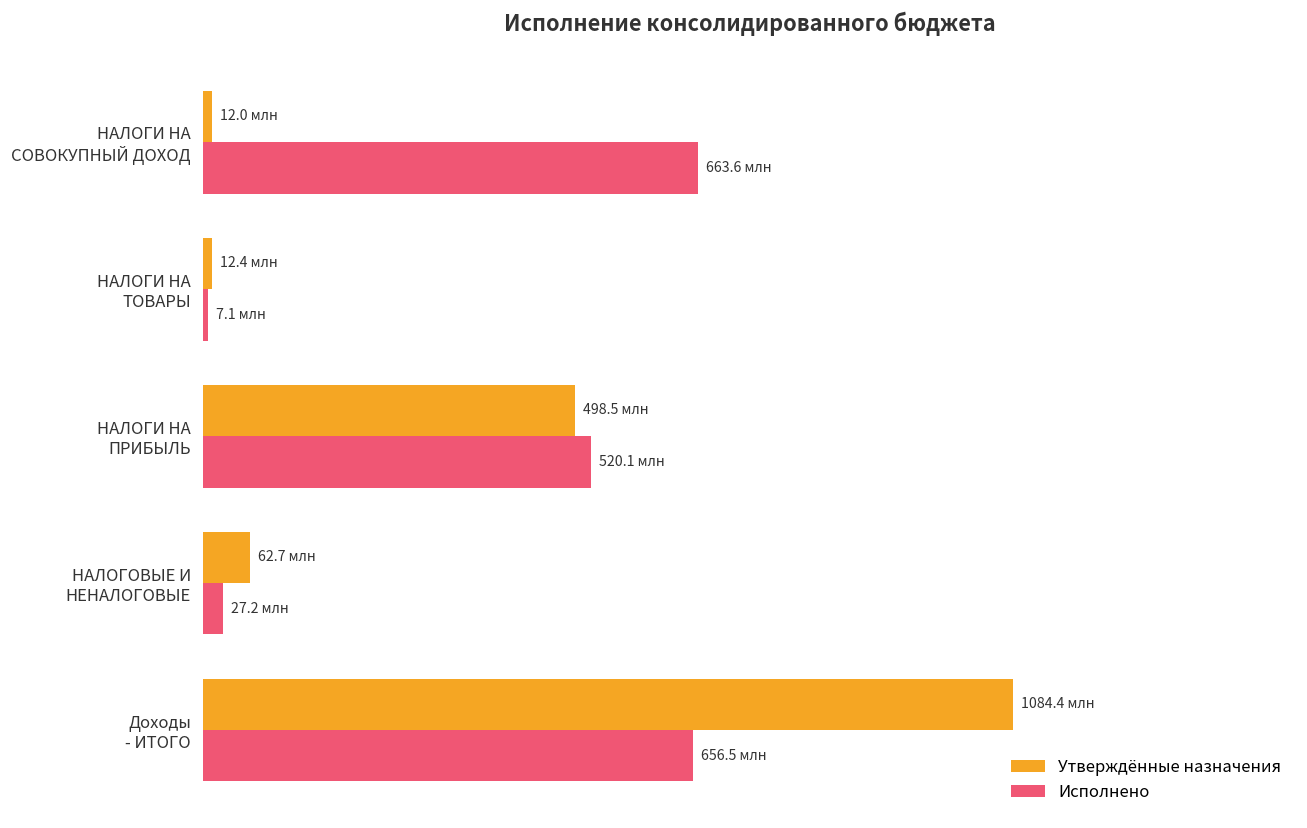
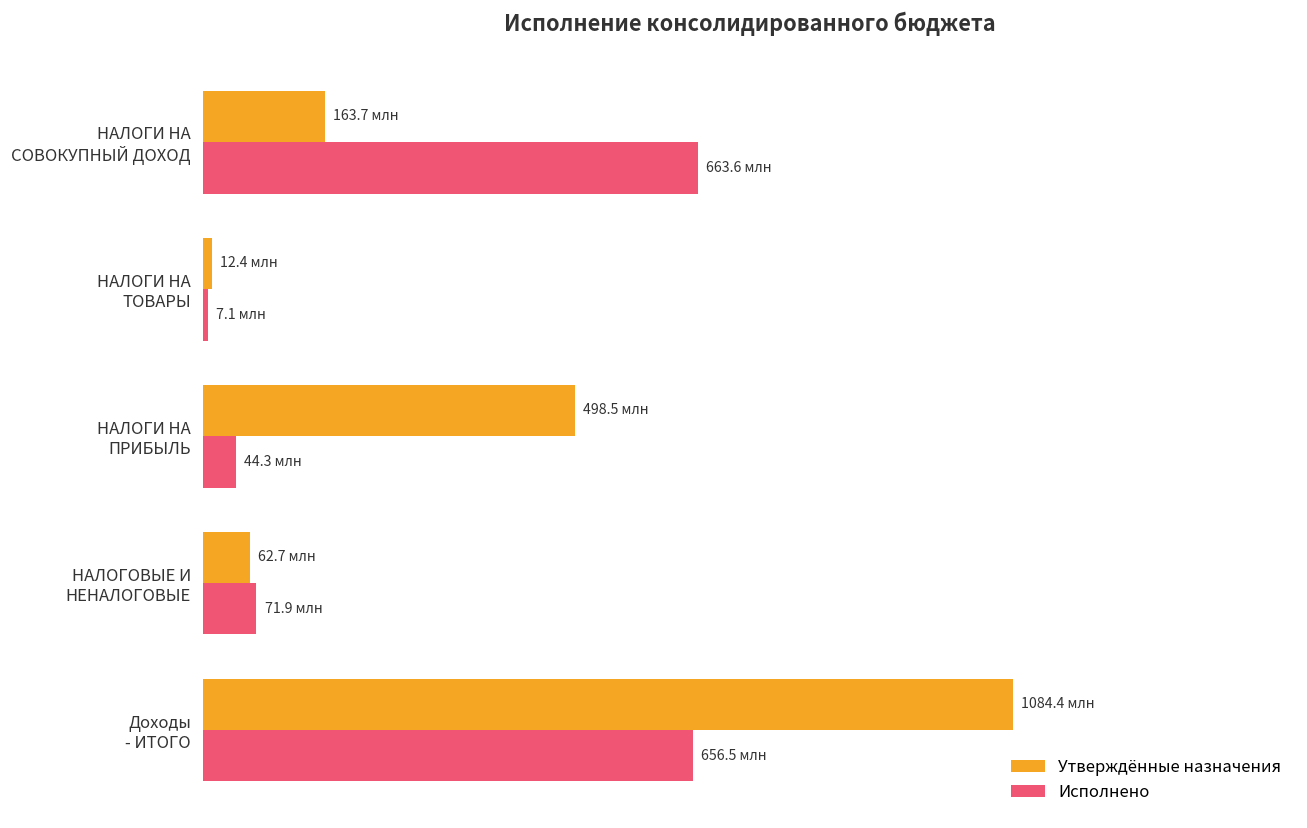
  {
    "Утверждённые назначения": {
-     "НАЛОГИ НА СОВОКУПНЫЙ ДОХОД": 12.0
+     "НАЛОГИ НА СОВОКУПНЫЙ ДОХОД": 163.7
    },
    "Исполнено": {
-     "НАЛОГИ НА ПРИБЫЛЬ": 520.1,
-     "НАЛОГОВЫЕ И НЕНАЛОГОВЫЕ": 27.2
+     "НАЛОГИ НА ПРИБЫЛЬ": 44.3,
+     "НАЛОГОВЫЕ И НЕНАЛОГОВЫЕ": 71.9
    }
  }
